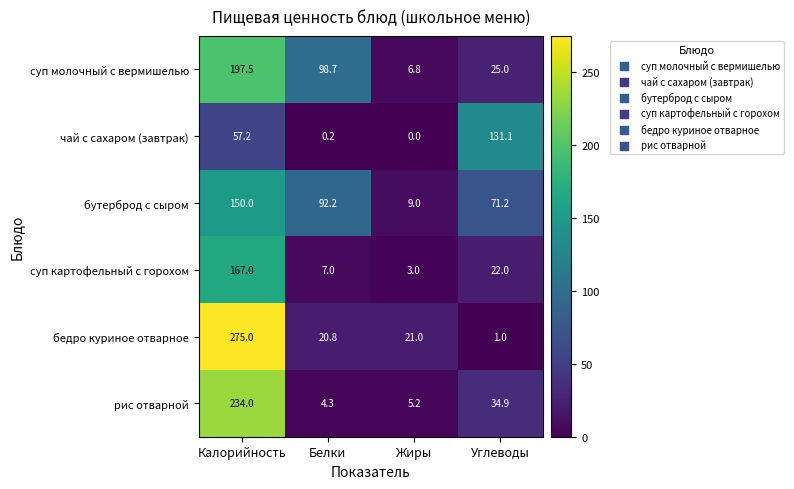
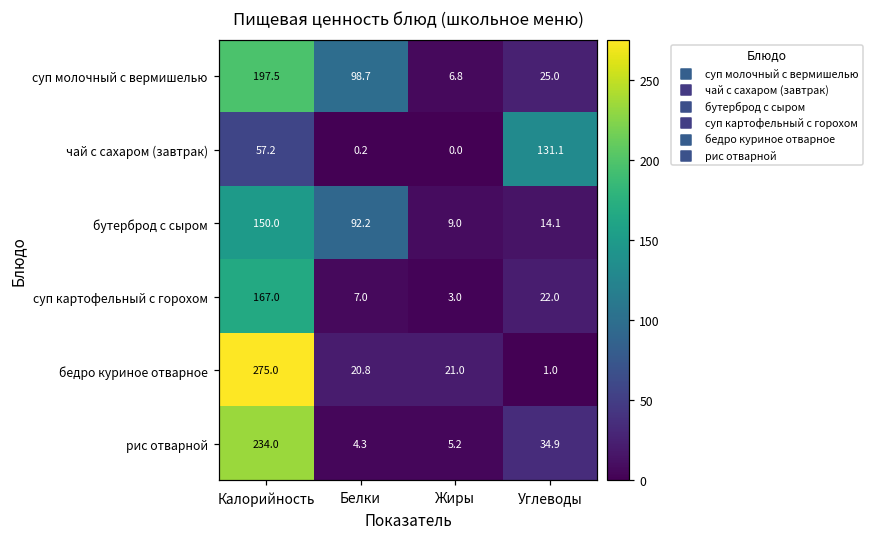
  {
    "суп молочный с вермишелью": {
      "Калорийность": 197.5,
      "Белки": 98.7,
      "Жиры": 6.8,
      "Углеводы": 25.0
    },
    "чай с сахаром (завтрак)": {
      "Калорийность": 57.2,
      "Белки": 0.2,
      "Жиры": 0.0,
      "Углеводы": 131.1
    },
    "бутерброд с сыром": {
      "Калорийность": 150.0,
      "Белки": 92.2,
      "Жиры": 9.0,
-     "Углеводы": 71.2
+     "Углеводы": 14.1
    },
    "суп картофельный с горохом": {
      "Калорийность": 167.0,
      "Белки": 7.0,
      "Жиры": 3.0,
      "Углеводы": 22.0
    },
    "бедро куриное отварное": {
      "Калорийность": 275.0,
      "Белки": 20.8,
      "Жиры": 21.0,
      "Углеводы": 1.0
    },
    "рис отварной": {
      "Калорийность": 234.0,
      "Белки": 4.3,
      "Жиры": 5.2,
      "Углеводы": 34.9
    }
  }
